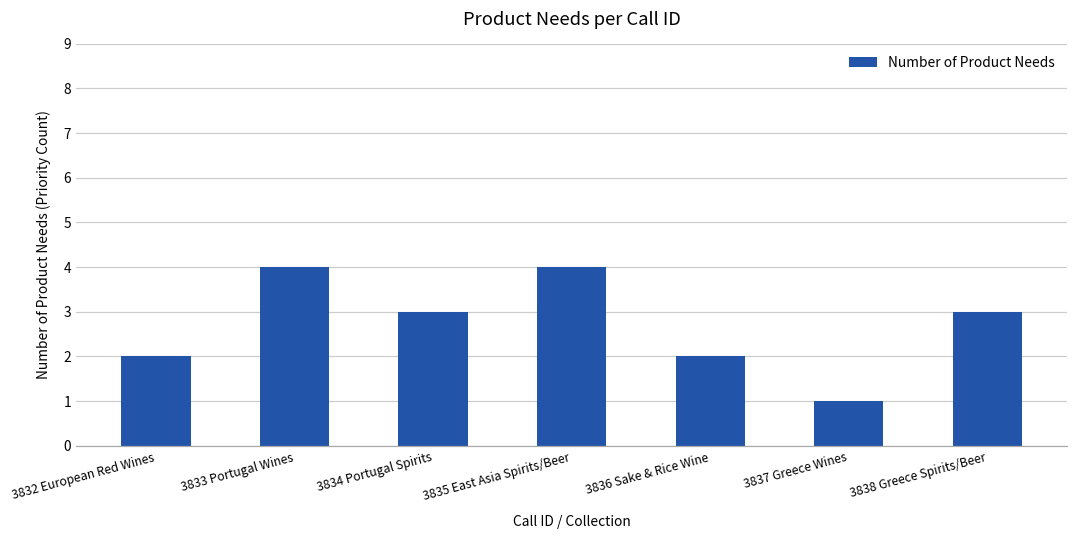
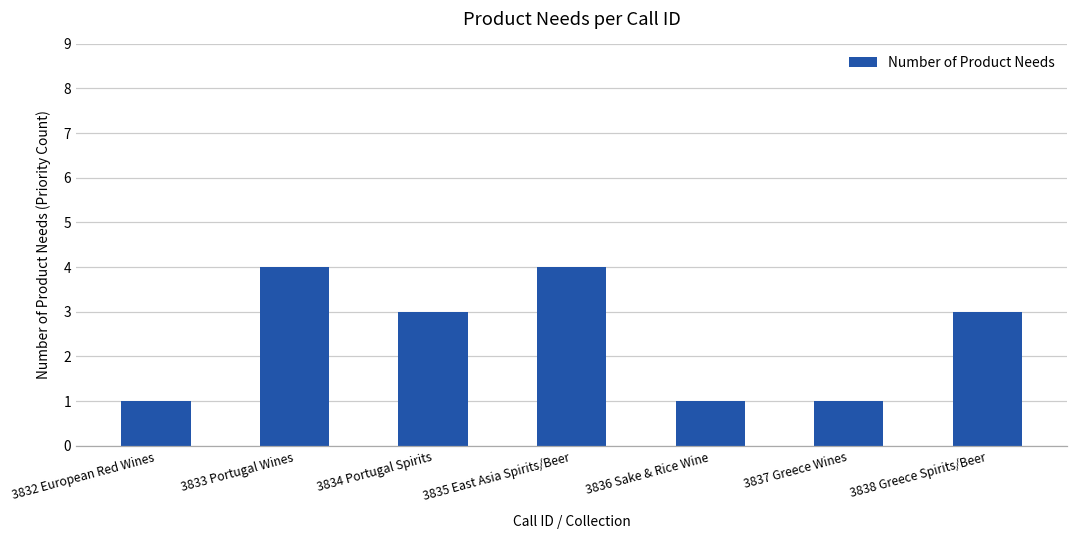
  {
-   "3832 European Red Wines": 2,
+   "3832 European Red Wines": 1,
    "3833 Portugal Wines": 4,
    "3834 Portugal Spirits": 3,
    "3835 East Asia Spirits/Beer": 4,
-   "3836 Sake & Rice Wine": 2,
+   "3836 Sake & Rice Wine": 1,
    "3837 Greece Wines": 1,
    "3838 Greece Spirits/Beer": 3
  }
